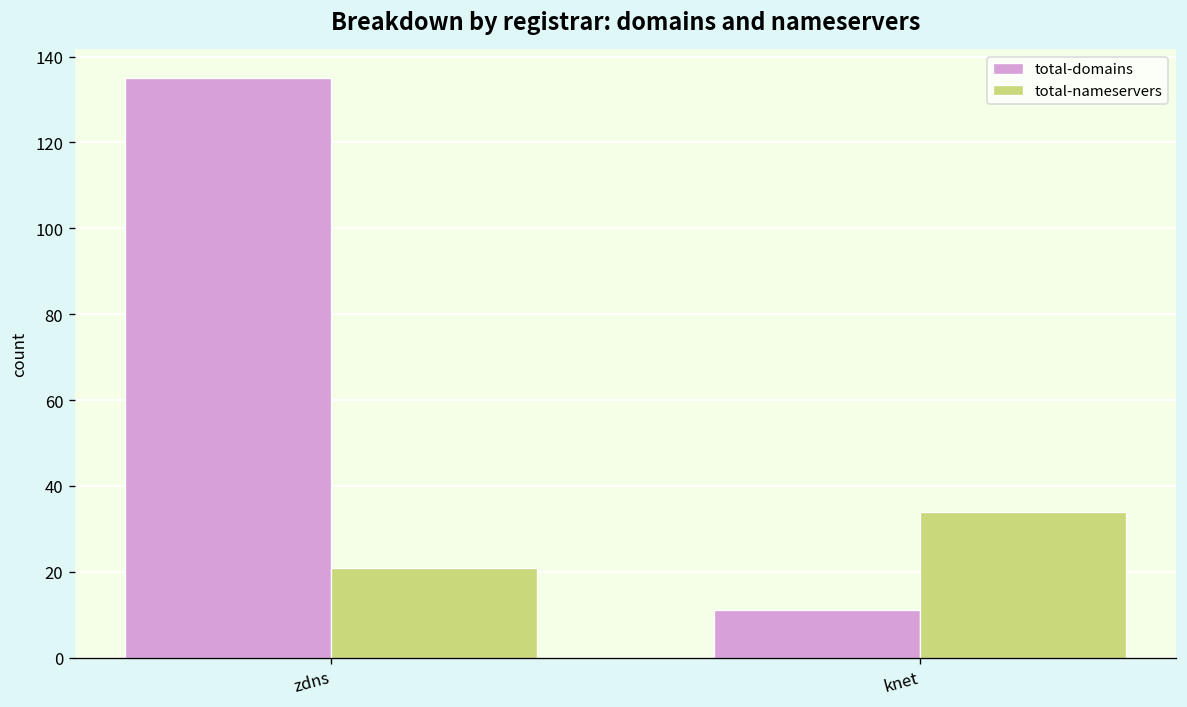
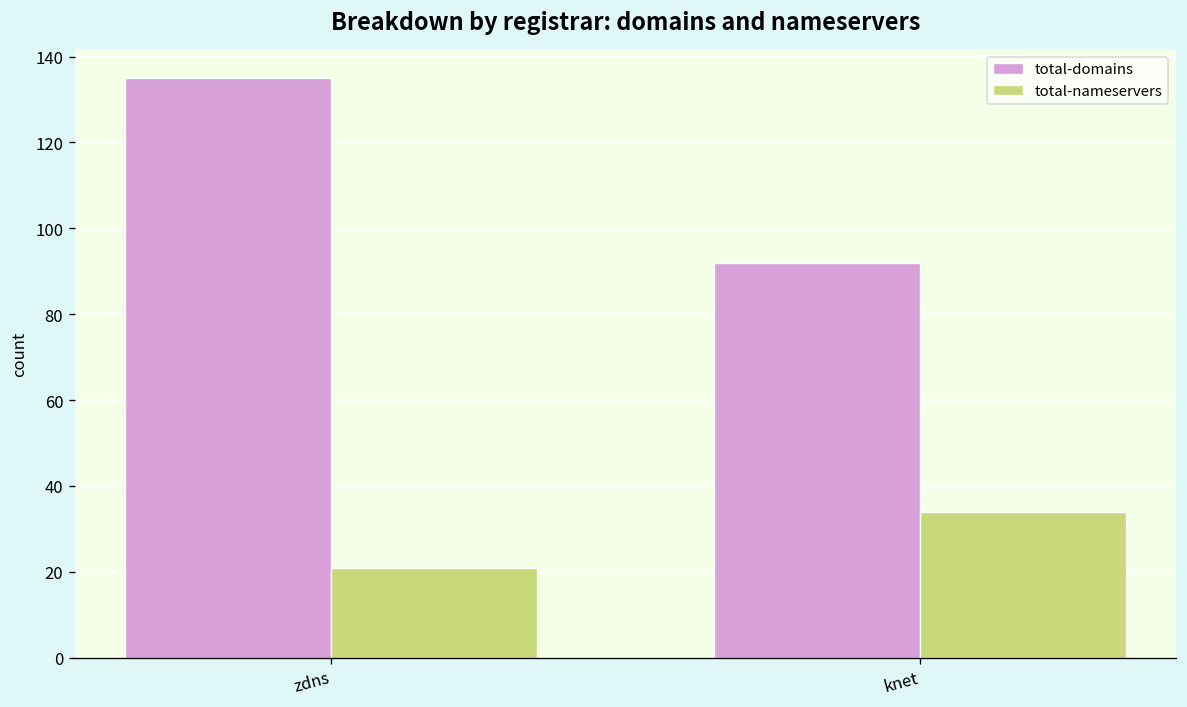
  {
    "total-domains": {
      "zdns": 135,
-     "knet": 11
+     "knet": 92
    },
    "total-nameservers": {
      "zdns": 21,
      "knet": 34
    }
  }
